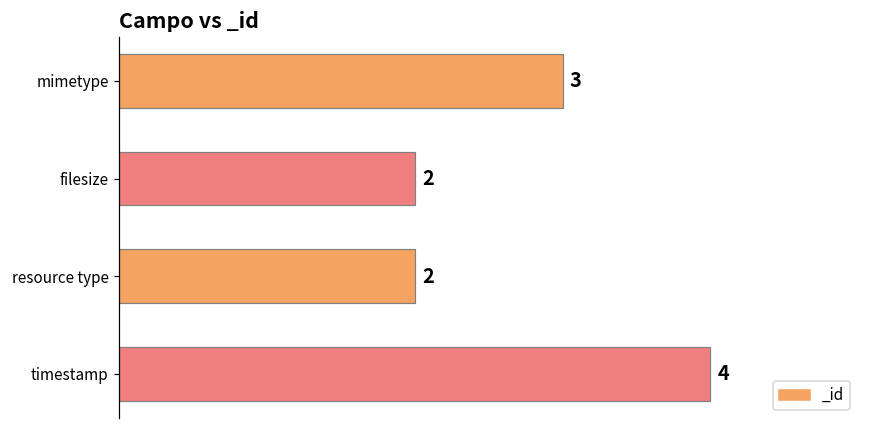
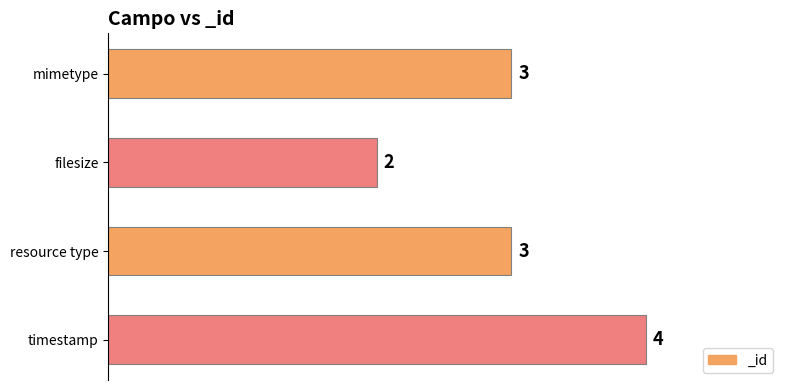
  {
    "mimetype": 3,
    "filesize": 2,
-   "resource type": 2,
+   "resource type": 3,
    "timestamp": 4
  }
